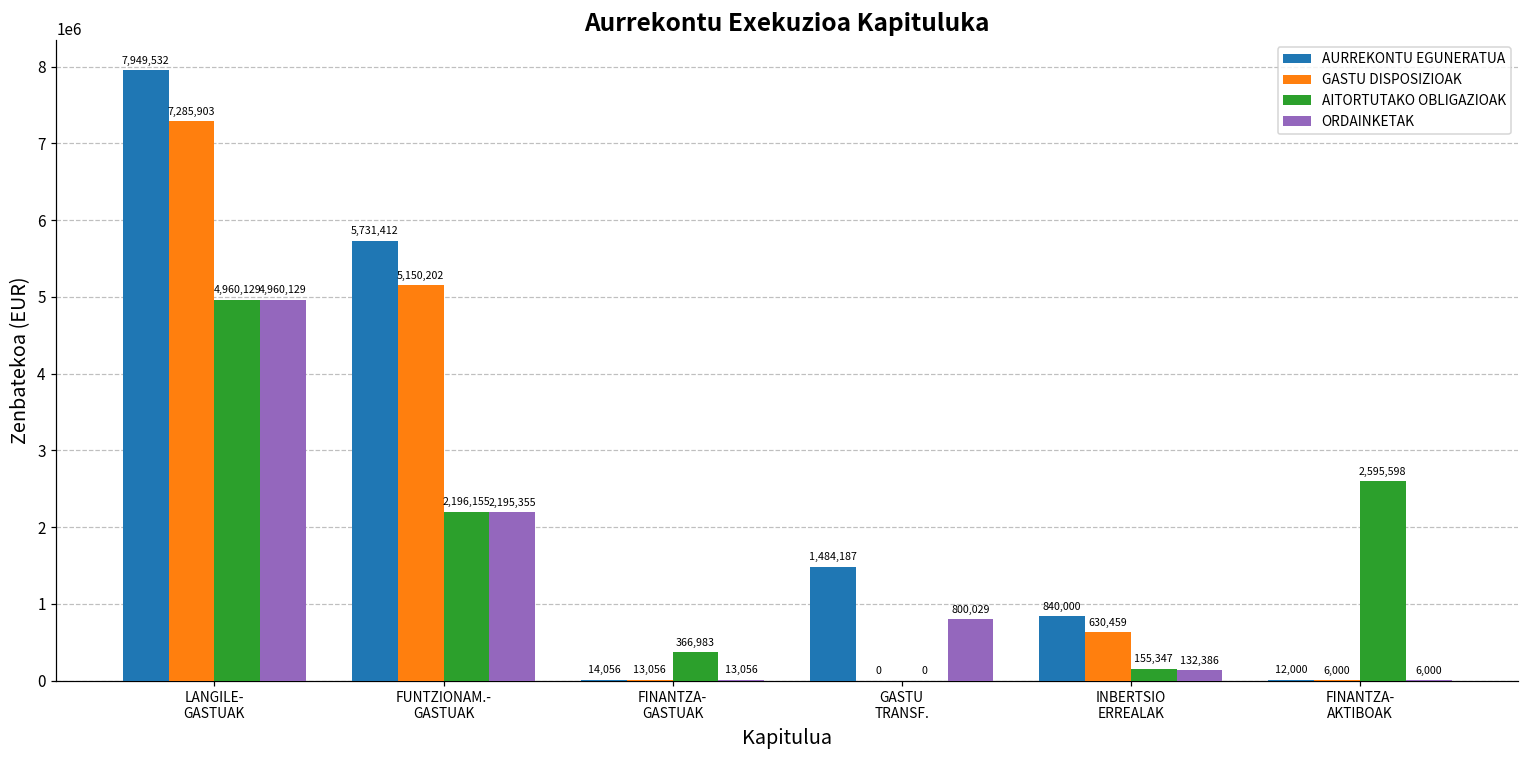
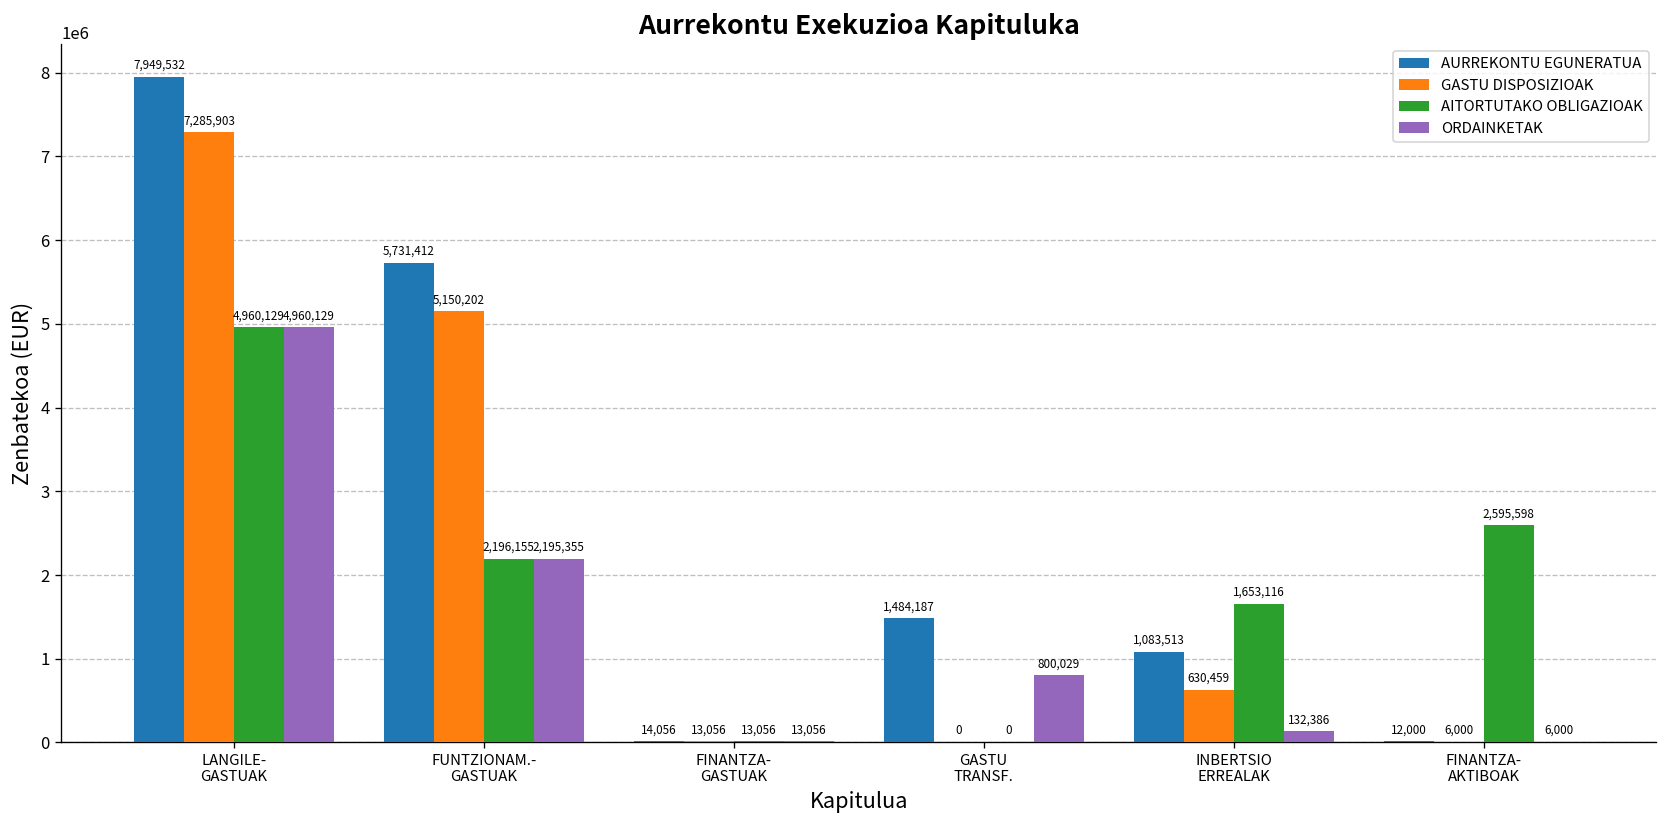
  {
    "AURREKONTU EGUNERATUA": {
      "LANGILE- GASTUAK": "7,949,532",
      "FUNTZIONAM.- GASTUAK": "5,731,412",
      "FINANTZA- GASTUAK": "14,056",
      "GASTU TRANSF.": "1,484,187",
-     "INBERTSIO ERREALAK": "840,000",
+     "INBERTSIO ERREALAK": "1,083,513",
      "FINANTZA- AKTIBOAK": "12,000"
    },
    "GASTU DISPOSIZIOAK": {
      "LANGILE- GASTUAK": "7,285,903",
      "FUNTZIONAM.- GASTUAK": "5,150,202",
      "FINANTZA- GASTUAK": "13,056",
      "GASTU TRANSF.": "0",
      "INBERTSIO ERREALAK": "630,459",
      "FINANTZA- AKTIBOAK": "6,000"
    },
    "AITORTUTAKO OBLIGAZIOAK": {
      "LANGILE- GASTUAK": "4,960,129",
      "FUNTZIONAM.- GASTUAK": "2,196,155",
-     "FINANTZA- GASTUAK": "366,983",
+     "FINANTZA- GASTUAK": "13,056",
      "GASTU TRANSF.": "0",
-     "INBERTSIO ERREALAK": "155,347",
+     "INBERTSIO ERREALAK": "1,653,116",
      "FINANTZA- AKTIBOAK": "2,595,598"
    },
    "ORDAINKETAK": {
      "LANGILE- GASTUAK": "4,960,129",
      "FUNTZIONAM.- GASTUAK": "2,195,355",
      "FINANTZA- GASTUAK": "13,056",
      "GASTU TRANSF.": "800,029",
      "INBERTSIO ERREALAK": "132,386",
      "FINANTZA- AKTIBOAK": "6,000"
    }
  }
